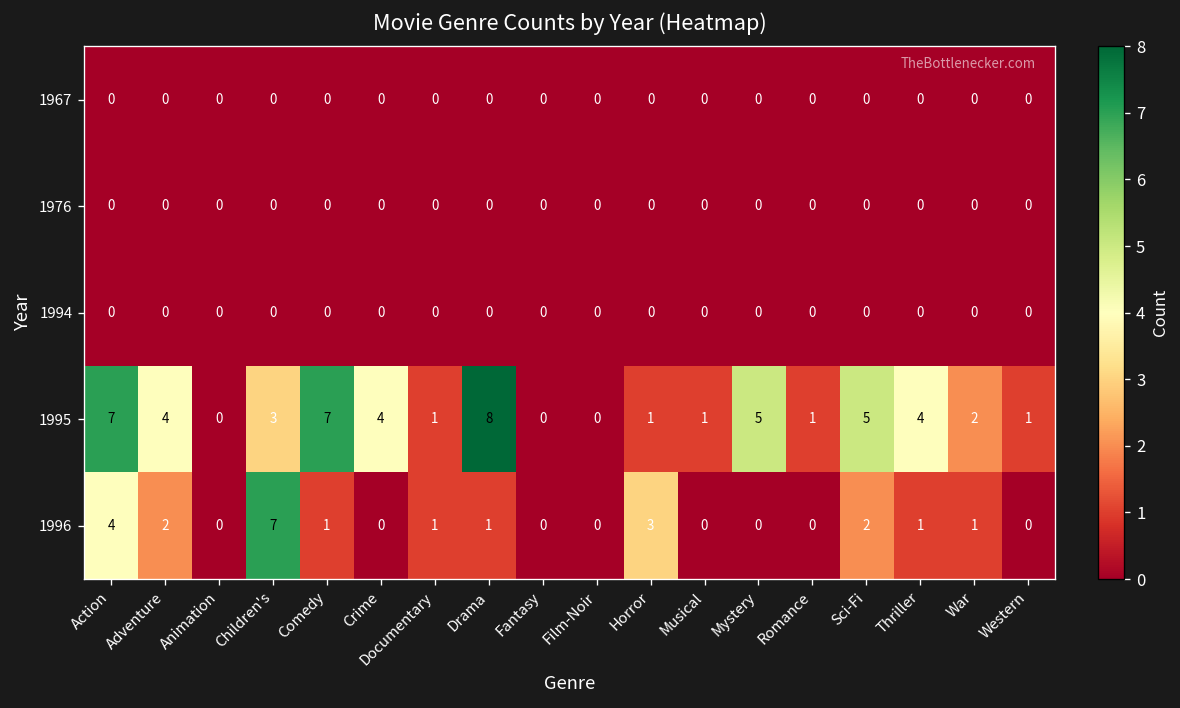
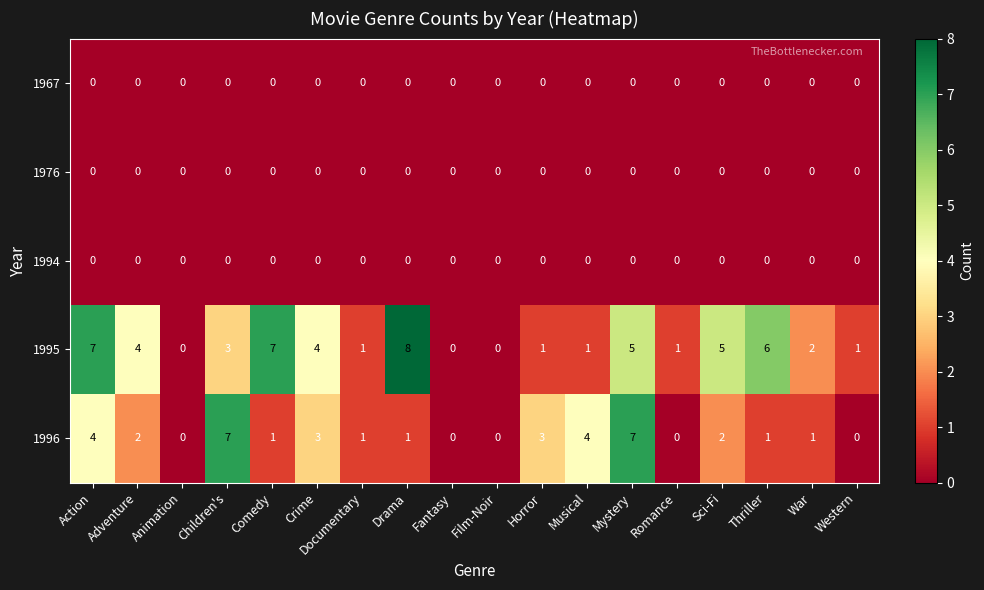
  {
    "1967": {
      "Action": 0,
      "Adventure": 0,
      "Animation": 0,
      "Children's": 0,
      "Comedy": 0,
      "Crime": 0,
      "Documentary": 0,
      "Drama": 0,
      "Fantasy": 0,
      "Film-Noir": 0,
      "Horror": 0,
      "Musical": 0,
      "Mystery": 0,
      "Romance": 0,
      "Sci-Fi": 0,
      "Thriller": 0,
      "Western": 0
    },
    "1976": {
      "Action": 0,
      "Adventure": 0,
      "Animation": 0,
      "Children's": 0,
      "Comedy": 0,
      "Crime": 0,
      "Documentary": 0,
      "Drama": 0,
      "Fantasy": 0,
      "Film-Noir": 0,
      "Horror": 0,
      "Musical": 0,
      "Mystery": 0,
      "Romance": 0,
      "Sci-Fi": 0,
      "Thriller": 0,
      "War": 0,
      "Western": 0
    },
    "1994": {
      "Action": 0,
      "Adventure": 0,
      "Animation": 0,
      "Children's": 0,
      "Comedy": 0,
      "Crime": 0,
      "Documentary": 0,
      "Drama": 0,
      "Fantasy": 0,
      "Film-Noir": 0,
      "Horror": 0,
      "Musical": 0,
      "Mystery": 0,
      "Romance": 0,
      "Sci-Fi": 0,
      "Thriller": 0,
      "War": 0,
      "Western": 0
    },
    "1995": {
      "Action": 7,
      "Adventure": 4,
      "Animation": 0,
      "Children's": 3,
      "Comedy": 7,
      "Crime": 4,
      "Documentary": 1,
      "Drama": 8,
      "Fantasy": 0,
      "Film-Noir": 0,
      "Horror": 1,
      "Musical": 1,
      "Mystery": 5,
      "Romance": 1,
      "Sci-Fi": 5,
-     "Thriller": 4,
+     "Thriller": 6,
      "War": 2,
      "Western": 1
    },
    "1996": {
      "Action": 4,
      "Adventure": 2,
      "Animation": 0,
      "Children's": 7,
      "Comedy": 1,
-     "Crime": 0,
+     "Crime": 3,
      "Documentary": 1,
      "Drama": 1,
      "Fantasy": 0,
      "Film-Noir": 0,
      "Horror": 3,
-     "Musical": 0,
-     "Mystery": 0,
+     "Musical": 4,
+     "Mystery": 7,
      "Romance": 0,
      "Sci-Fi": 2,
      "Thriller": 1,
      "War": 1,
      "Western": 0
    }
  }
